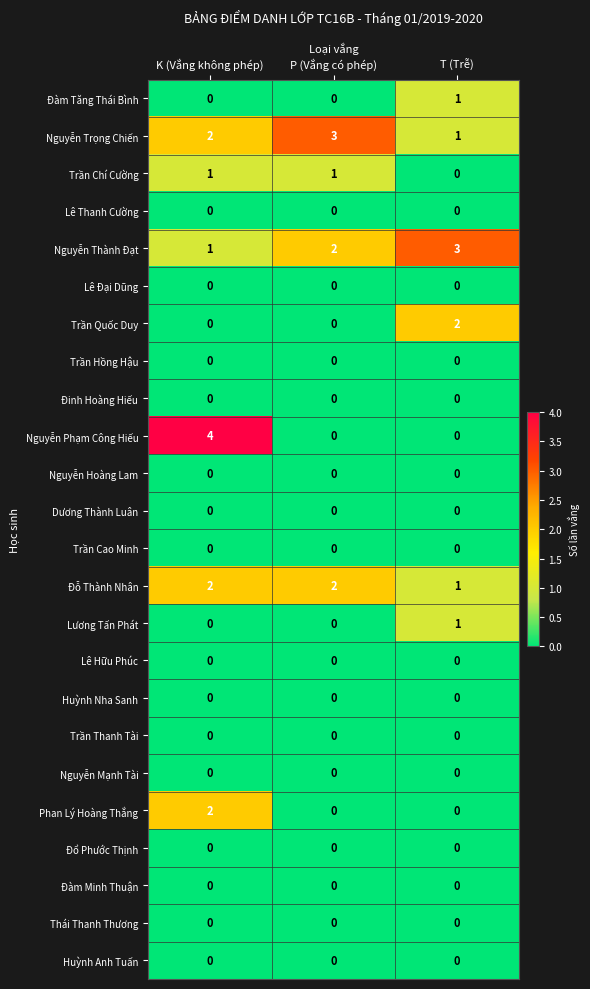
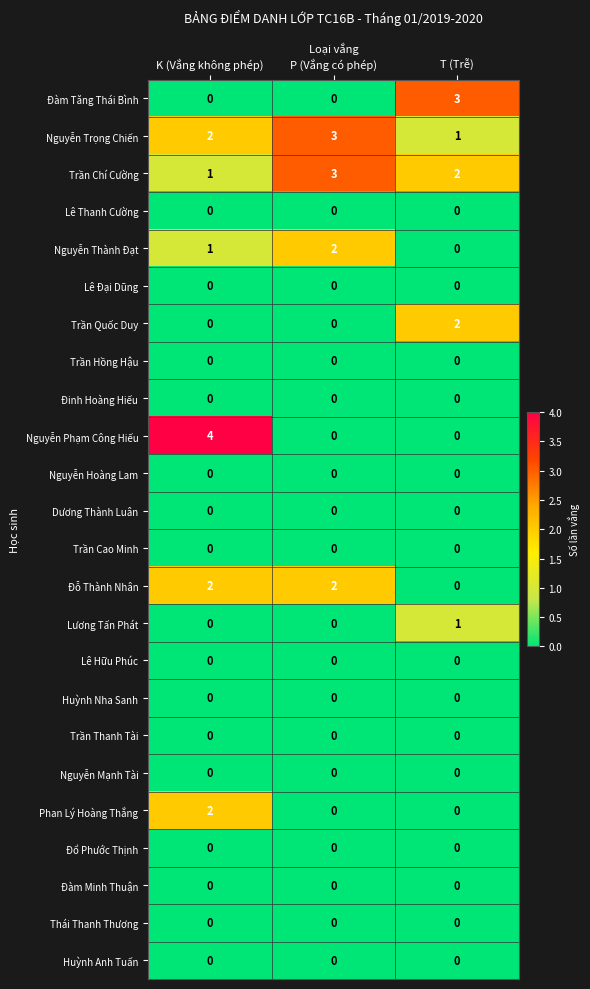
  {
    "Đàm Tăng Thái Bình": {
      "K (Vắng không phép)": 0,
      "P (Vắng có phép)": 0,
-     "T (Trễ)": 1
+     "T (Trễ)": 3
    },
    "Nguyễn Trọng Chiến": {
      "K (Vắng không phép)": 2,
      "P (Vắng có phép)": 3,
      "T (Trễ)": 1
    },
    "Trần Chí Cường": {
      "K (Vắng không phép)": 1,
-     "P (Vắng có phép)": 1,
-     "T (Trễ)": 0
+     "P (Vắng có phép)": 3,
+     "T (Trễ)": 2
    },
    "Lê Thanh Cường": {
      "K (Vắng không phép)": 0,
      "P (Vắng có phép)": 0,
      "T (Trễ)": 0
    },
    "Nguyễn Thành Đạt": {
      "K (Vắng không phép)": 1,
      "P (Vắng có phép)": 2,
-     "T (Trễ)": 3
+     "T (Trễ)": 0
    },
    "Lê Đại Dũng": {
      "K (Vắng không phép)": 0,
      "P (Vắng có phép)": 0,
      "T (Trễ)": 0
    },
    "Trần Quốc Duy": {
      "K (Vắng không phép)": 0,
      "P (Vắng có phép)": 0,
      "T (Trễ)": 2
    },
    "Trần Hồng Hậu": {
      "K (Vắng không phép)": 0,
      "P (Vắng có phép)": 0,
      "T (Trễ)": 0
    },
    "Đinh Hoàng Hiếu": {
      "K (Vắng không phép)": 0,
      "P (Vắng có phép)": 0,
      "T (Trễ)": 0
    },
    "Nguyễn Phạm Công Hiếu": {
      "K (Vắng không phép)": 4,
      "P (Vắng có phép)": 0,
      "T (Trễ)": 0
    },
    "Nguyễn Hoàng Lam": {
      "K (Vắng không phép)": 0,
      "P (Vắng có phép)": 0,
      "T (Trễ)": 0
    },
    "Dương Thành Luân": {
      "K (Vắng không phép)": 0,
      "P (Vắng có phép)": 0,
      "T (Trễ)": 0
    },
    "Trần Cao Minh": {
      "K (Vắng không phép)": 0,
      "P (Vắng có phép)": 0,
      "T (Trễ)": 0
    },
    "Đỗ Thành Nhân": {
      "K (Vắng không phép)": 2,
      "P (Vắng có phép)": 2,
-     "T (Trễ)": 1
+     "T (Trễ)": 0
    },
    "Lương Tấn Phát": {
      "K (Vắng không phép)": 0,
      "P (Vắng có phép)": 0,
      "T (Trễ)": 1
    },
    "Lê Hữu Phúc": {
      "K (Vắng không phép)": 0,
      "P (Vắng có phép)": 0,
      "T (Trễ)": 0
    },
    "Huỳnh Nha Sanh": {
      "K (Vắng không phép)": 0,
      "P (Vắng có phép)": 0,
      "T (Trễ)": 0
    },
    "Trần Thanh Tài": {
      "K (Vắng không phép)": 0,
      "P (Vắng có phép)": 0,
      "T (Trễ)": 0
    },
    "Nguyễn Mạnh Tài": {
      "K (Vắng không phép)": 0,
      "P (Vắng có phép)": 0,
      "T (Trễ)": 0
    },
    "Phan Lý Hoàng Thắng": {
      "K (Vắng không phép)": 2,
      "P (Vắng có phép)": 0,
      "T (Trễ)": 0
    },
    "Đổ Phước Thịnh": {
      "K (Vắng không phép)": 0,
      "P (Vắng có phép)": 0,
      "T (Trễ)": 0
    },
    "Đàm Minh Thuận": {
      "K (Vắng không phép)": 0,
      "P (Vắng có phép)": 0,
      "T (Trễ)": 0
    },
    "Thái Thanh Thương": {
      "K (Vắng không phép)": 0,
      "P (Vắng có phép)": 0,
      "T (Trễ)": 0
    },
    "Huỳnh Anh Tuấn": {
      "K (Vắng không phép)": 0,
      "P (Vắng có phép)": 0,
      "T (Trễ)": 0
    }
  }
